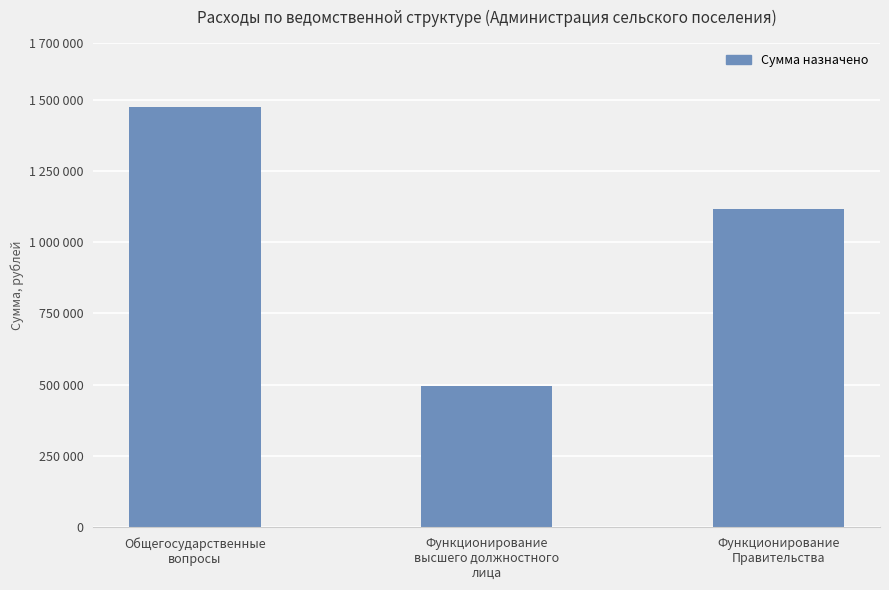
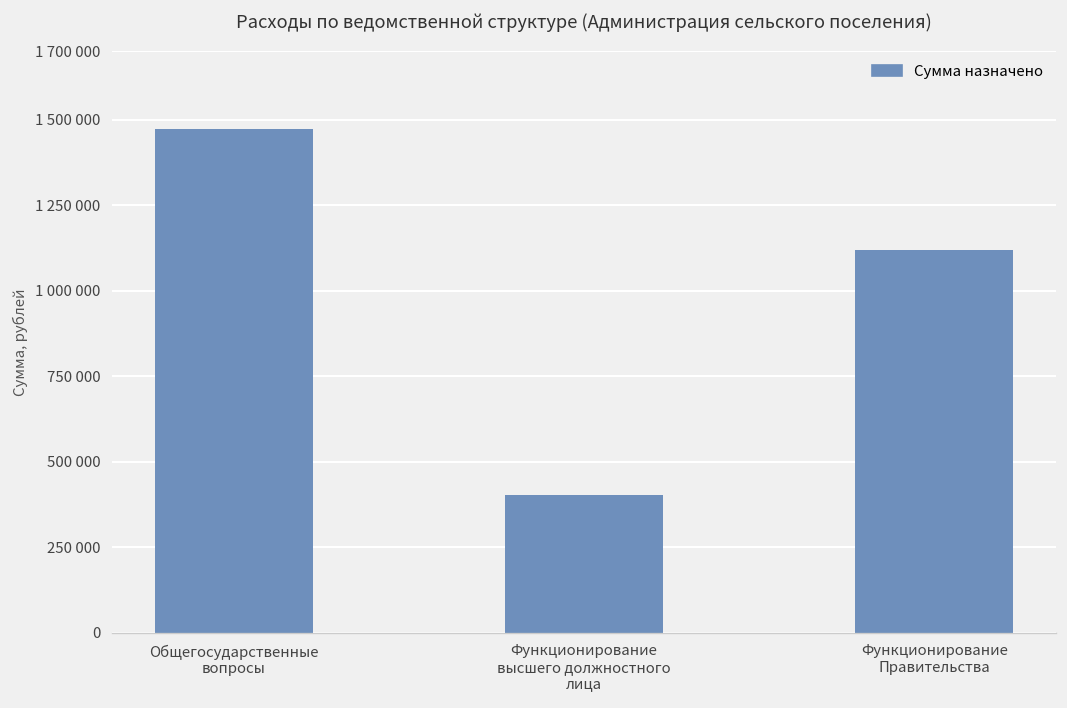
  {
    "Общегосударственные вопросы": 1470000,
-   "Функционирование высшего должностного лица": 500000,
+   "Функционирование высшего должностного лица": 400000,
    "Функционирование Правительства": 1120000
  }
